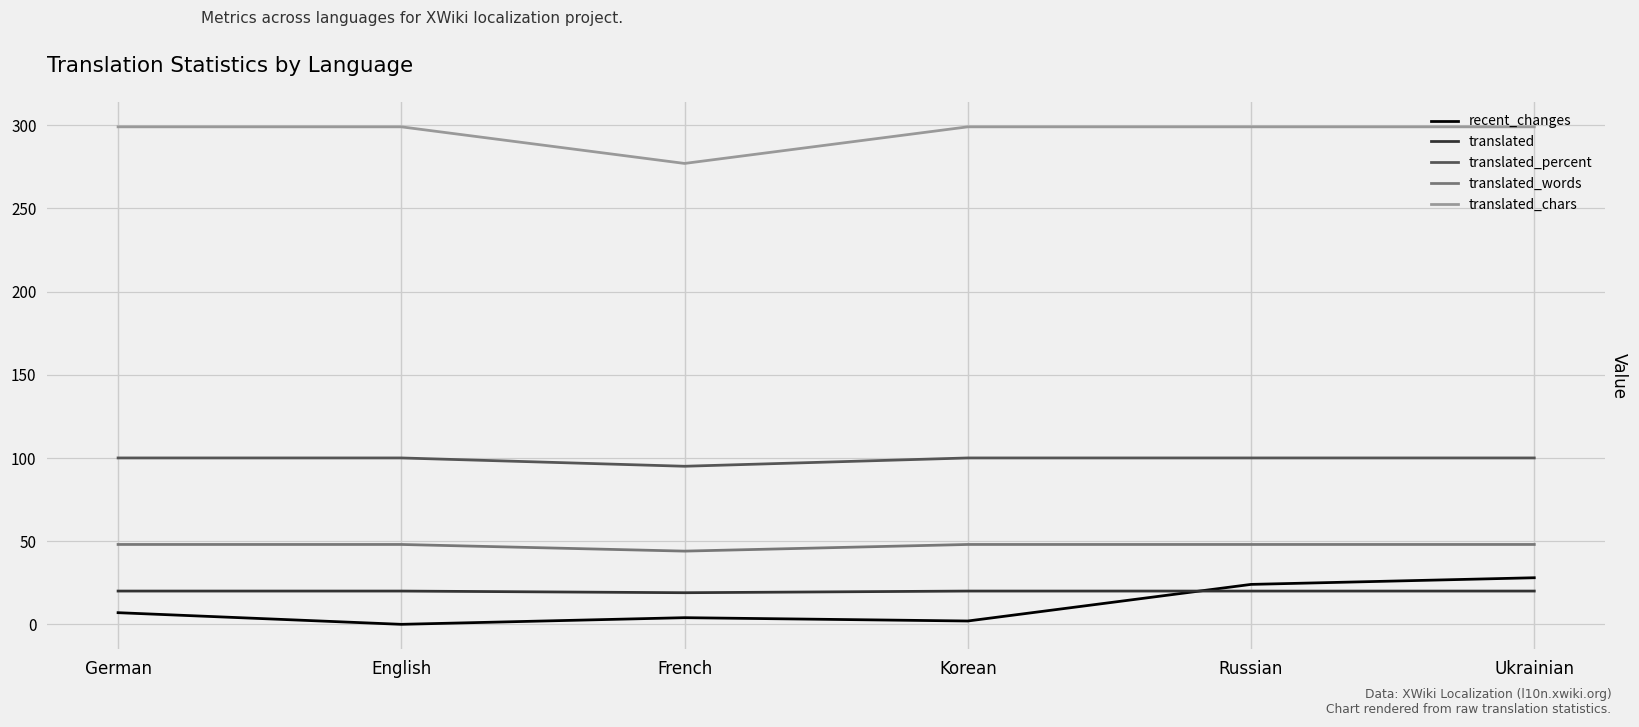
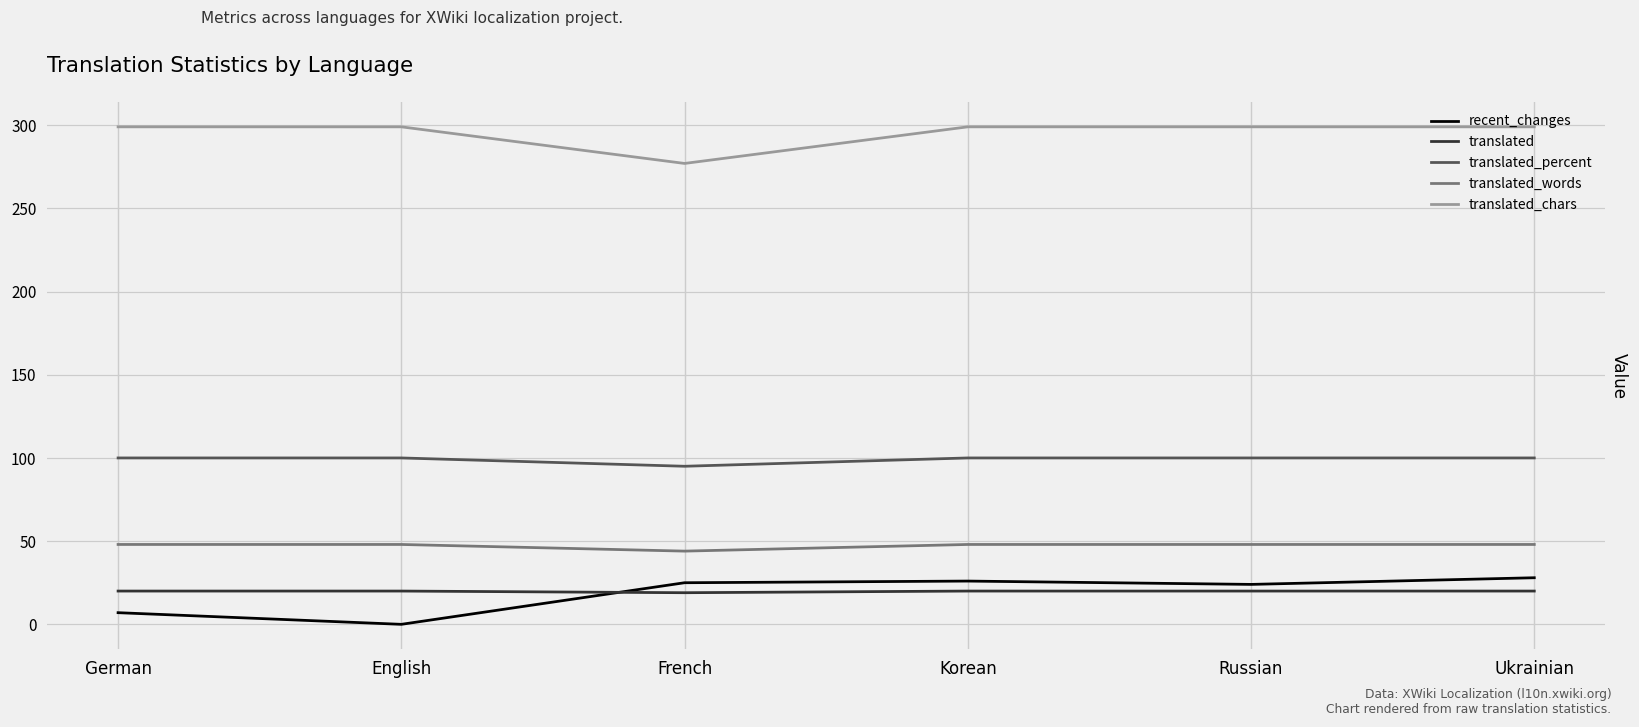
  {
    "recent_changes": {
      "German": 7,
      "English": 0,
-     "French": 4,
-     "Korean": 2,
+     "French": 25,
+     "Korean": 26,
      "Russian": 24,
      "Ukrainian": 28
    }
  }
